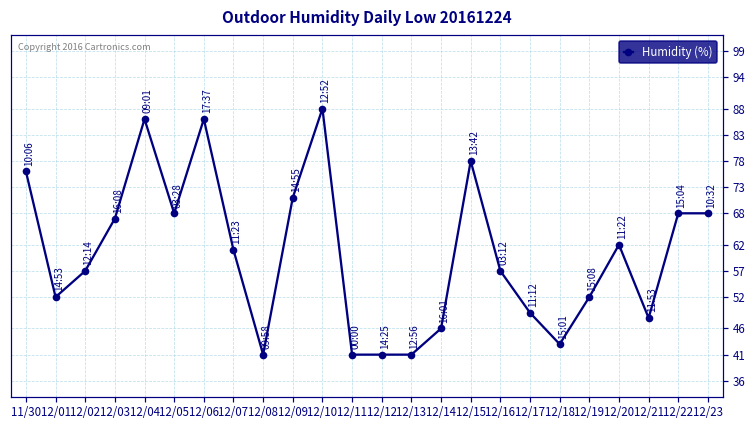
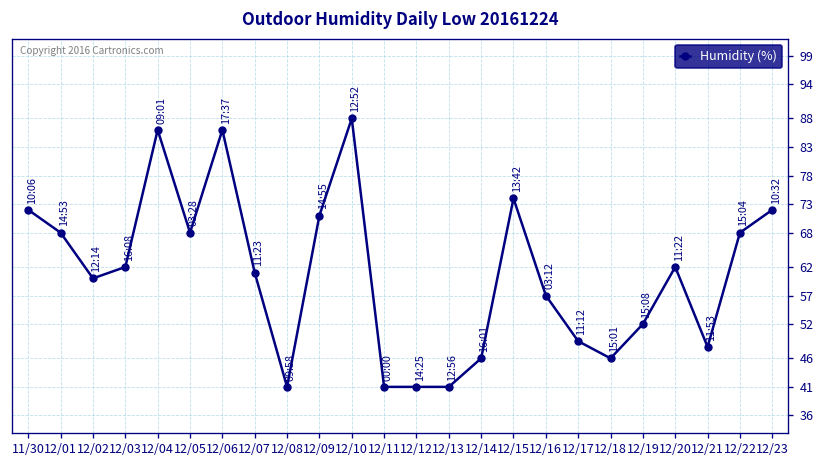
  {
-   "11/30": 76,
-   "12/01": 52,
-   "12/02": 57,
-   "12/03": 67,
-   "12/15": 78,
-   "12/18": 43,
-   "12/23": 68
+   "11/30": 72,
+   "12/01": 68,
+   "12/02": 60,
+   "12/03": 62,
+   "12/15": 74,
+   "12/18": 46,
+   "12/23": 72
  }
